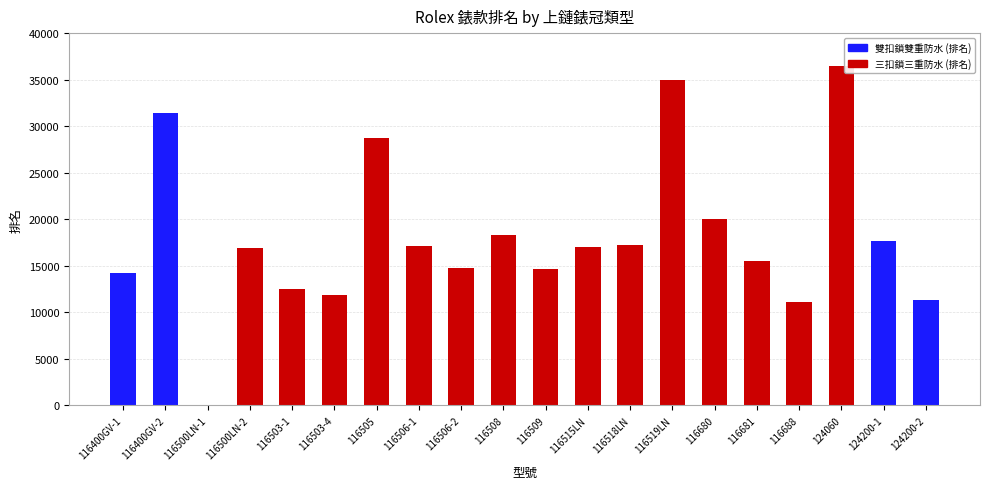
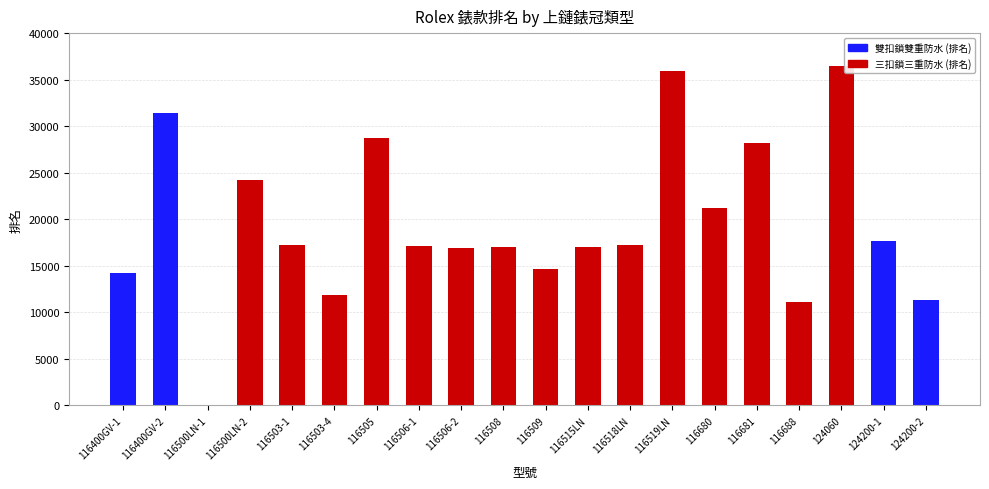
  {
    "116400GV-1": 14000,
    "116400GV-2": 31000,
-   "116500LN-2": 17000,
-   "116503-1": 13000,
+   "116500LN-2": 24000,
+   "116503-1": 17000,
    "116503-4": 12000,
    "116505": 29000,
    "116506-1": 17000,
-   "116506-2": 15000,
-   "116508": 18000,
+   "116506-2": 17000,
+   "116508": 17000,
    "116509": 15000,
    "116515LN": 17000,
    "116518LN": 17000,
-   "116519LN": 35000,
-   "116680": 20000,
-   "116681": 16000,
+   "116519LN": 36000,
+   "116680": 21000,
+   "116681": 28000,
    "116688": 11000,
    "124060": 36000,
    "124200-1": 18000,
    "124200-2": 11000
  }
